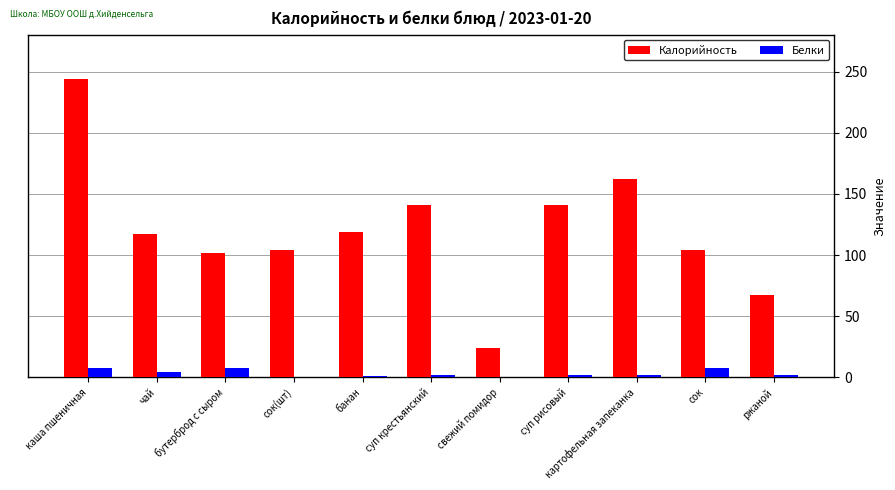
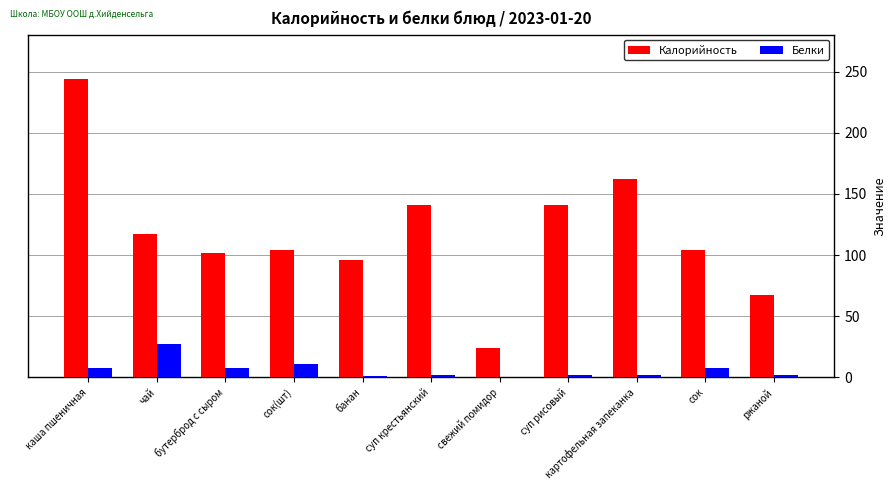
  {
    "Калорийность": {
      "каша пшеничная": 244,
      "чай": 117,
      "бутерброд с сыром": 102,
      "сок(шт)": 104,
-     "банан": 119,
+     "банан": 96,
      "суп крестьянский": 141,
      "свежий помидор": 24,
      "суп рисовый": 141,
      "картофельная запеканка": 162,
      "сок": 104,
      "ржаной": 67
    },
    "Белки": {
      "каша пшеничная": 7,
-     "чай": 4,
+     "чай": 27,
      "бутерброд с сыром": 7,
-     "сок(шт)": 0,
+     "сок(шт)": 11,
      "свежий помидор": 0,
      "сок": 7
    }
  }
